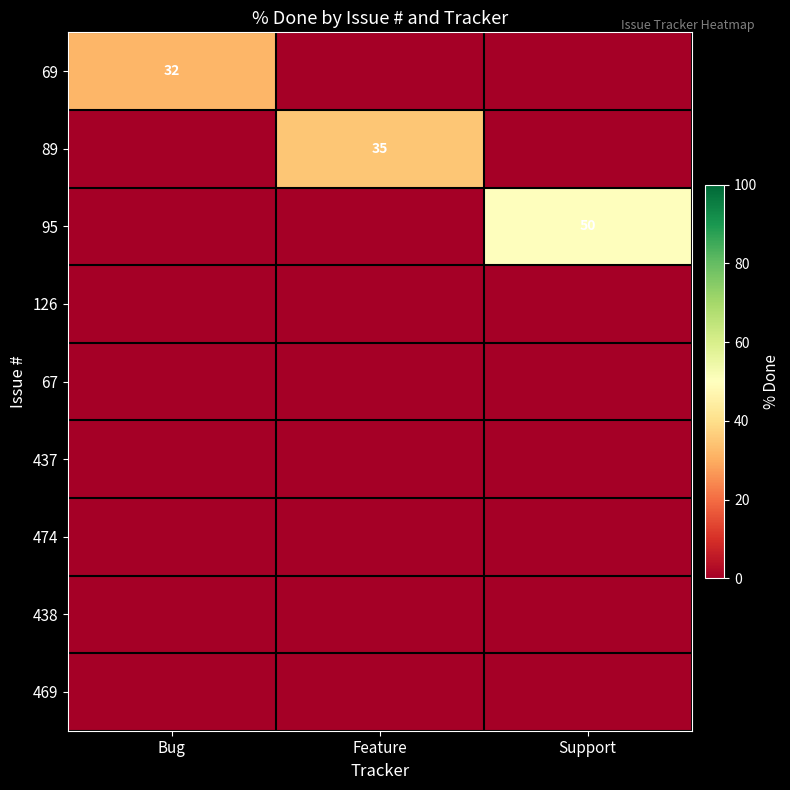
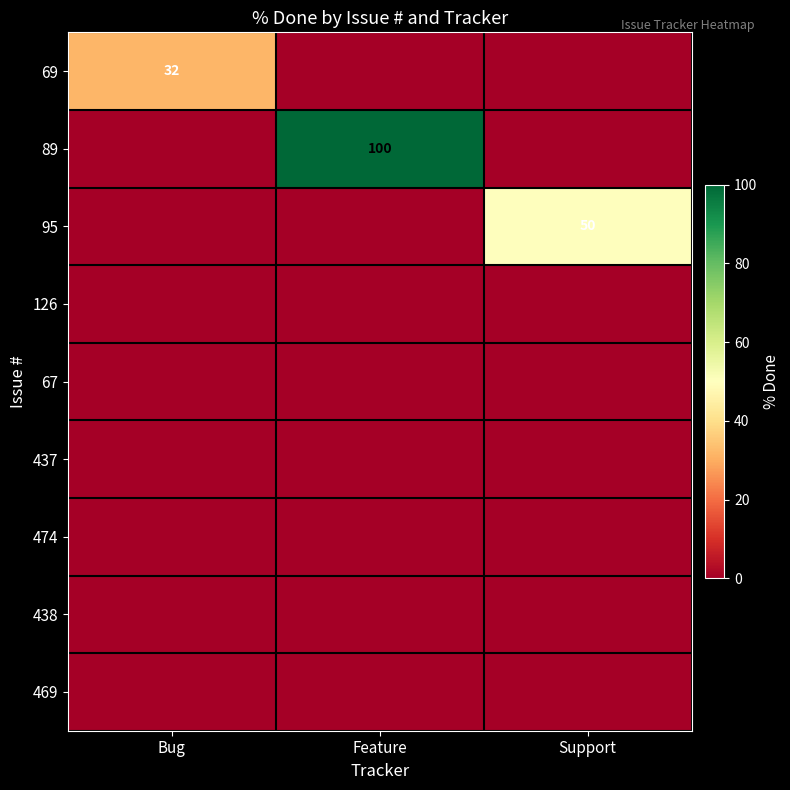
  {
    "69": {
      "Bug": 32
    },
    "89": {
-     "Feature": 35
+     "Feature": 100
    },
    "95": {
      "Support": 50
    }
  }
